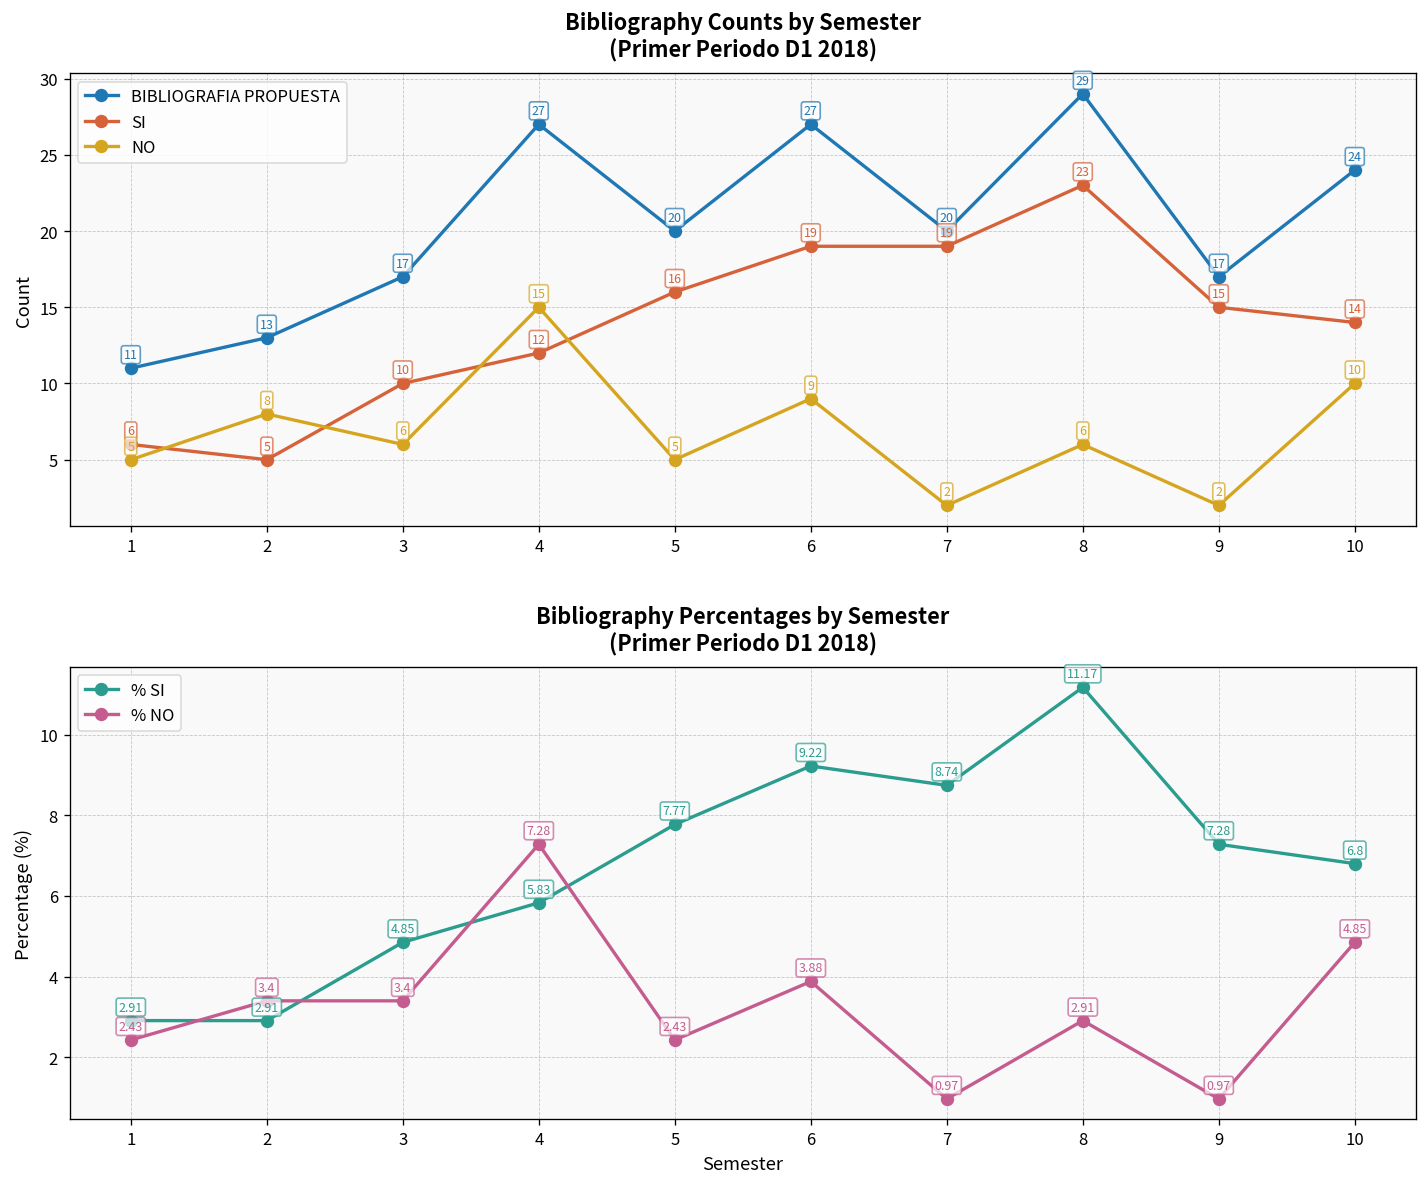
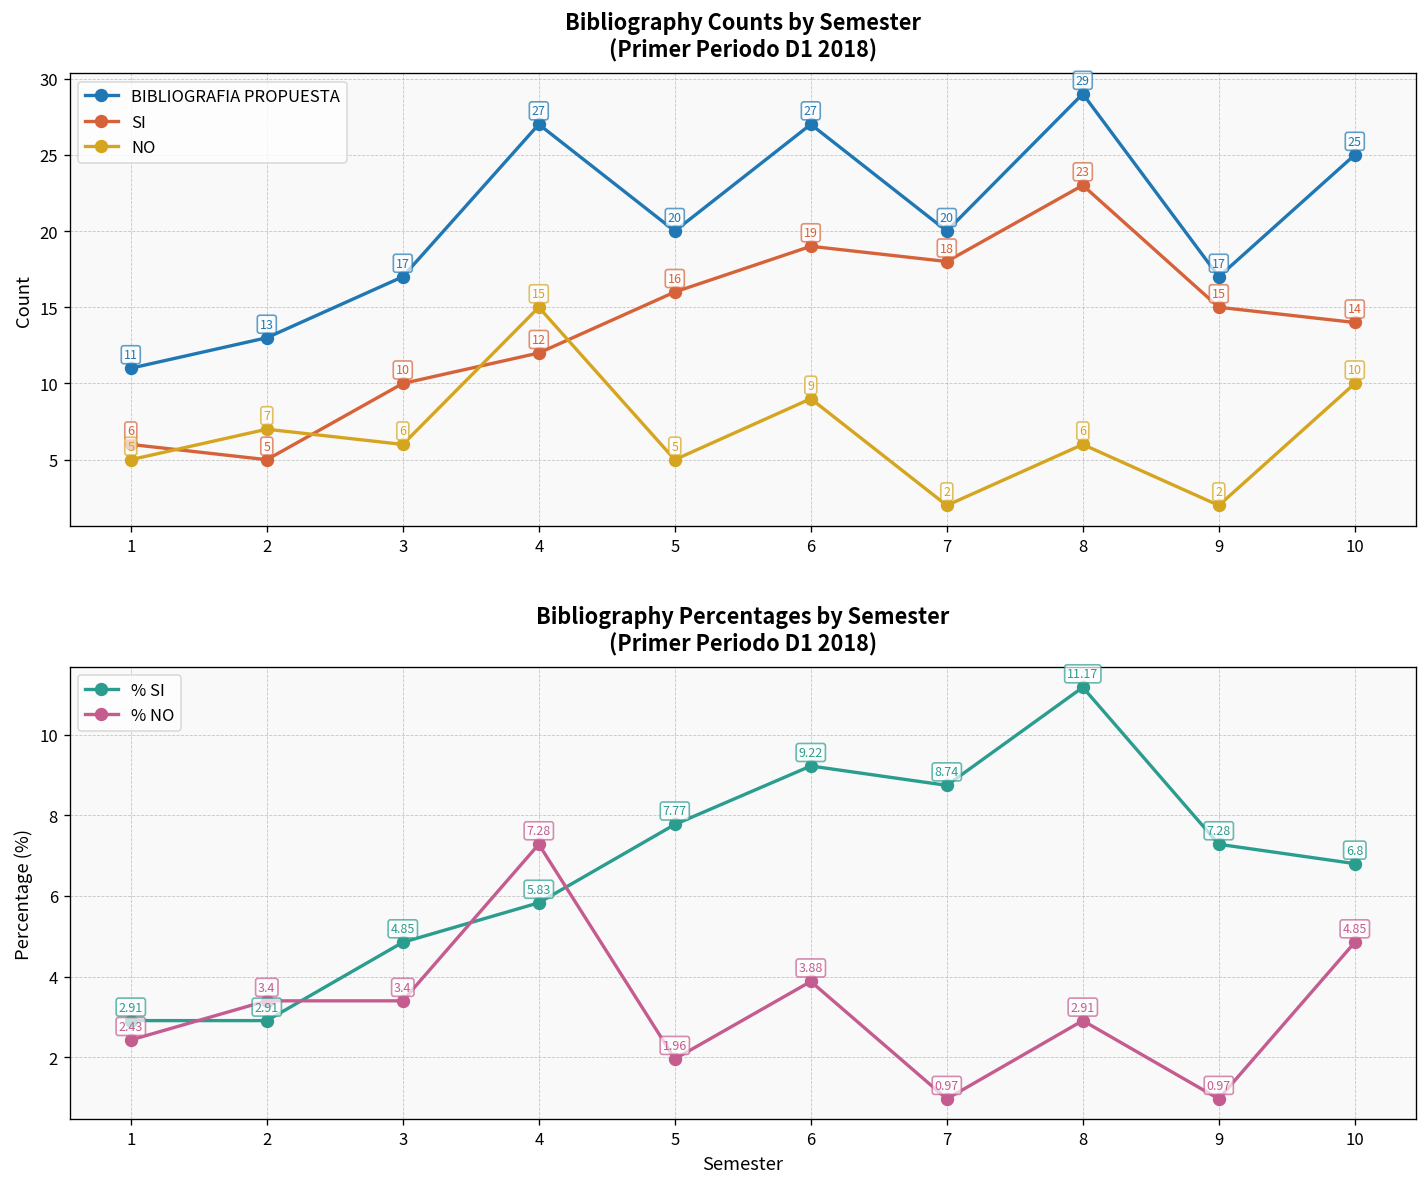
  {
    "Bibliography Counts by Semester (Primer Periodo D1 2018)": {
      "BIBLIOGRAFIA PROPUESTA": {
-       "10": 24
+       "10": 25
      },
      "SI": {
-       "7": 19
+       "7": 18
      },
      "NO": {
-       "2": 8
+       "2": 7
      }
    },
    "Bibliography Percentages by Semester (Primer Periodo D1 2018)": {
      "% NO": {
-       "5": 2.43
+       "5": 1.96
      }
    }
  }
